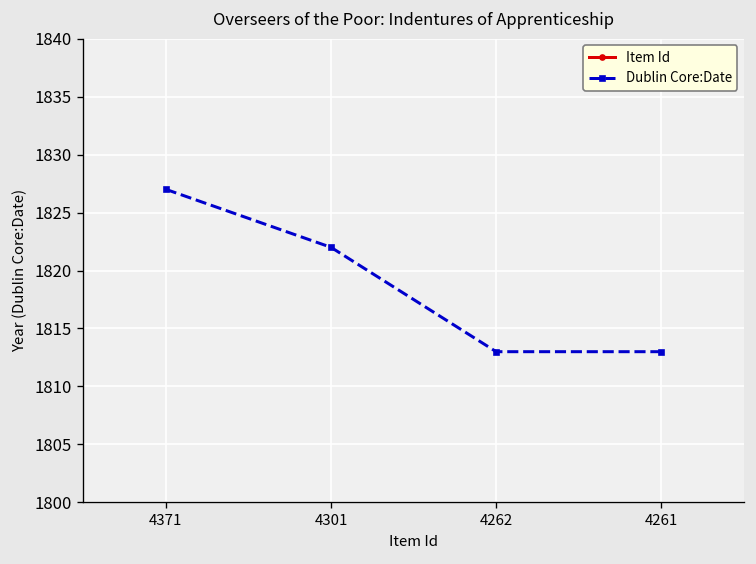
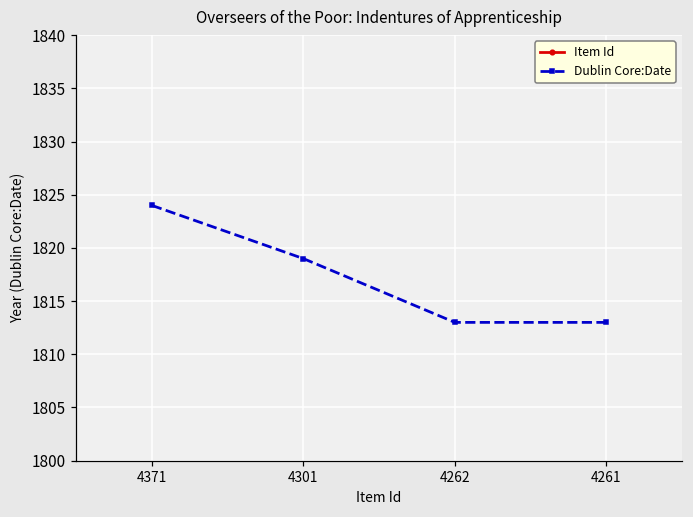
  {
    "Dublin Core:Date": {
-     "4371": 1827,
-     "4301": 1822,
+     "4371": 1824,
+     "4301": 1819,
      "4262": 1813,
      "4261": 1813
    }
  }
